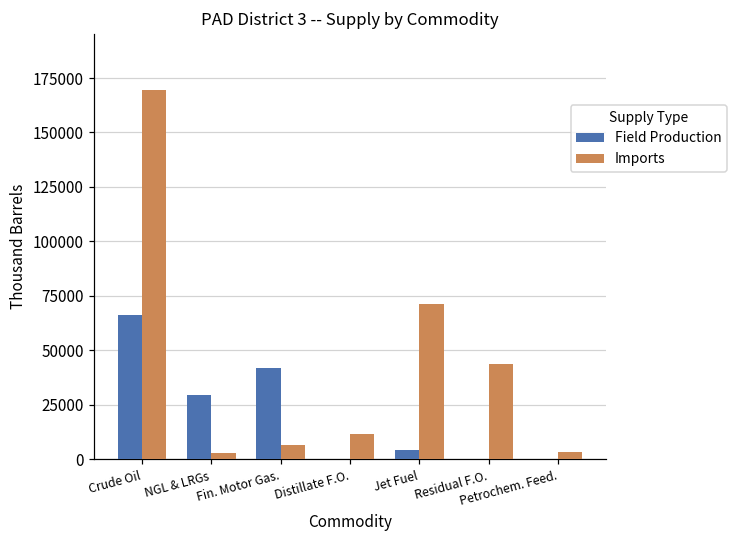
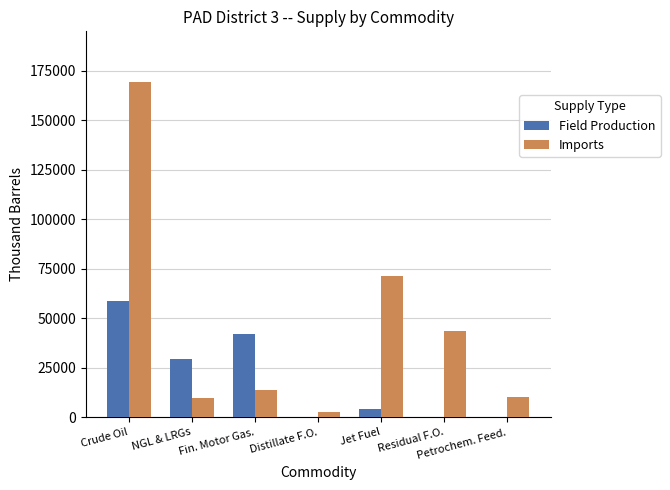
  {
    "Field Production": {
-     "Crude Oil": 66000,
+     "Crude Oil": 59000,
      "NGL & LRGs": 30000,
      "Fin. Motor Gas.": 42000,
      "Distillate F.O.": 0,
      "Jet Fuel": 4000,
      "Residual F.O.": 0,
      "Petrochem. Feed.": 0
    },
    "Imports": {
      "Crude Oil": 170000,
-     "NGL & LRGs": 3000,
-     "Fin. Motor Gas.": 6000,
-     "Distillate F.O.": 11000,
+     "NGL & LRGs": 10000,
+     "Fin. Motor Gas.": 14000,
+     "Distillate F.O.": 3000,
      "Jet Fuel": 71000,
      "Residual F.O.": 44000,
-     "Petrochem. Feed.": 3000
+     "Petrochem. Feed.": 10000
    }
  }
